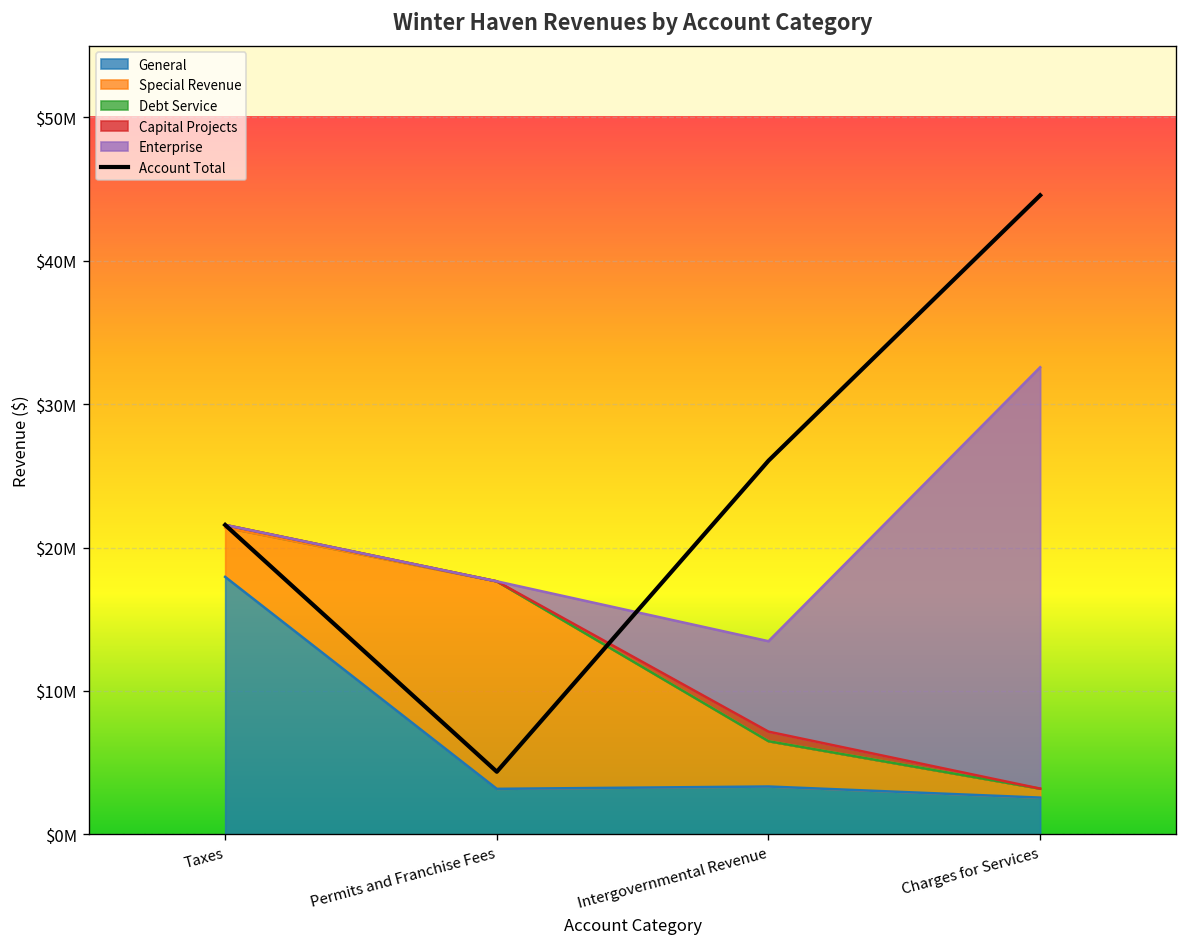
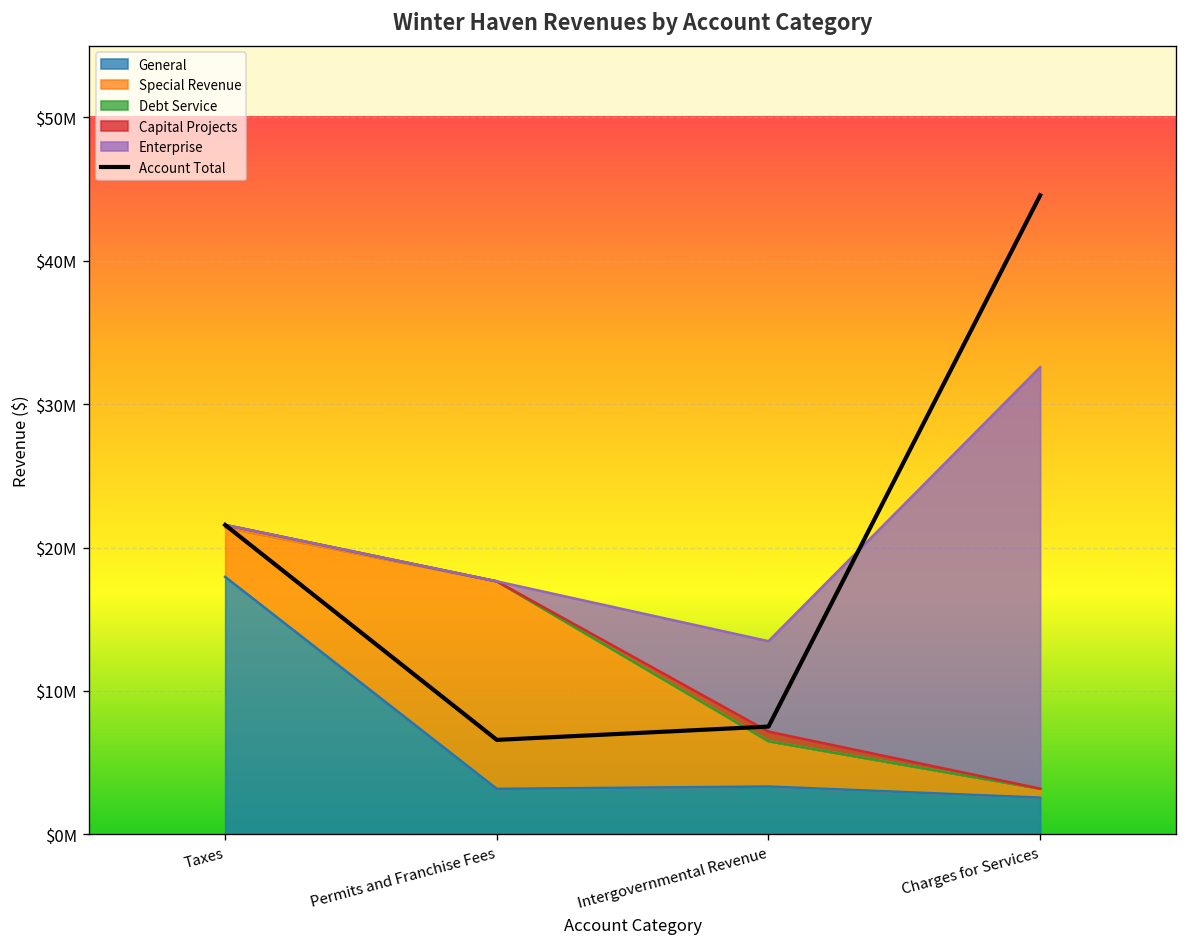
  {
    "General": {
      "Taxes": "$18000000",
      "Permits and Franchise Fees": "$3200000",
      "Intergovernmental Revenue": "$3300000",
      "Charges for Services": "$2600000"
    },
    "Capital Projects": {
      "Intergovernmental Revenue": "$7200000"
    },
    "Enterprise": {
      "Intergovernmental Revenue": "$13500000",
      "Charges for Services": "$32600000"
    },
    "Account Total": {
-     "Permits and Franchise Fees": "$4400000",
-     "Intergovernmental Revenue": "$26100000",
+     "Permits and Franchise Fees": "$6600000",
+     "Intergovernmental Revenue": "$7500000",
      "Charges for Services": "$44600000"
    }
  }
